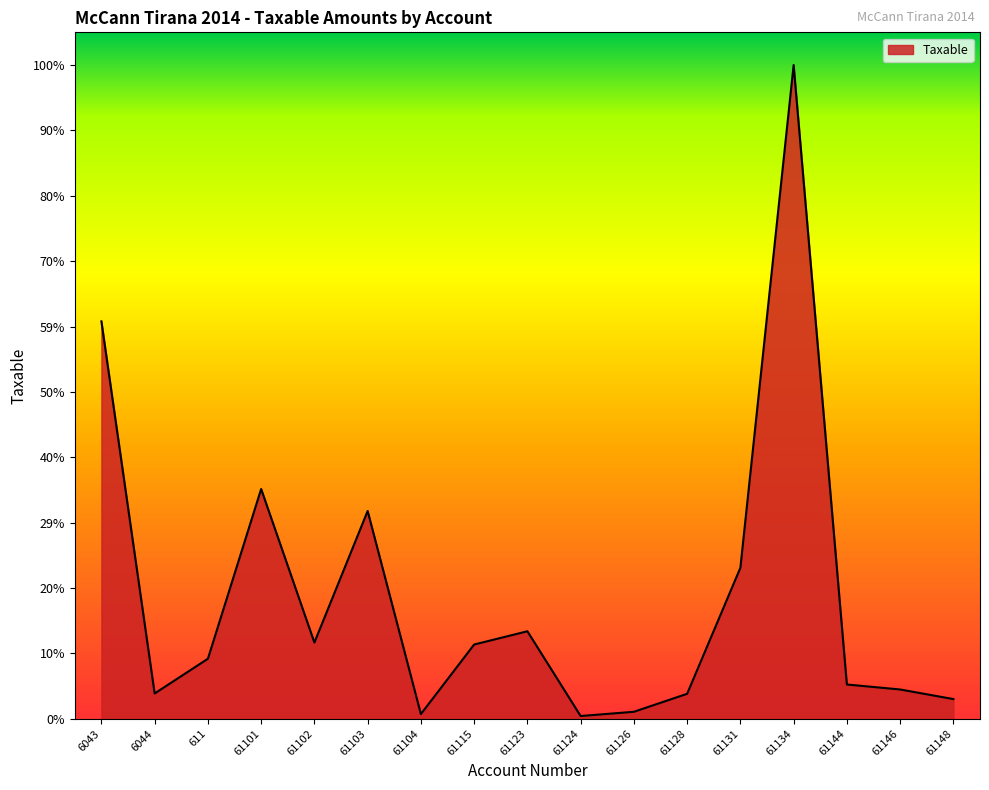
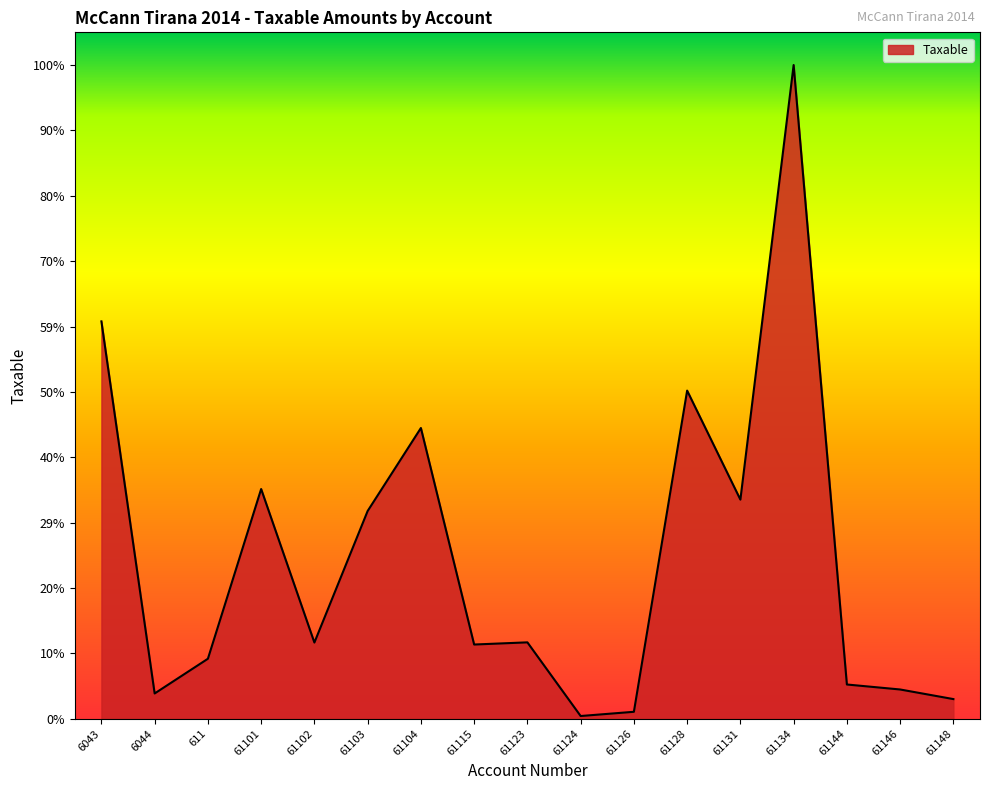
  {
    "6043": "61%",
    "6044": "4%",
    "611": "9%",
    "61101": "35%",
    "61102": "12%",
    "61103": "32%",
-   "61104": "1%",
+   "61104": "44%",
    "61115": "11%",
-   "61123": "13%",
+   "61123": "12%",
    "61124": "0%",
    "61126": "1%",
-   "61128": "4%",
-   "61131": "23%",
+   "61128": "50%",
+   "61131": "34%",
    "61134": "100%",
    "61144": "5%",
    "61146": "4%",
    "61148": "3%"
  }
